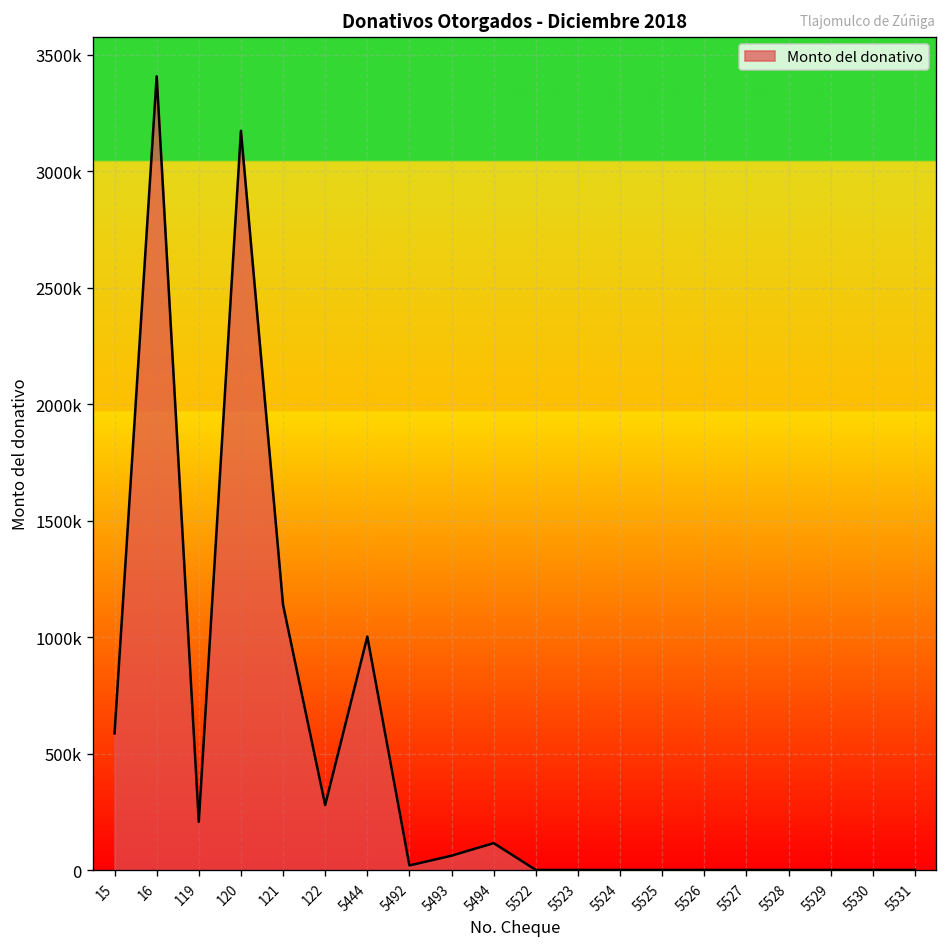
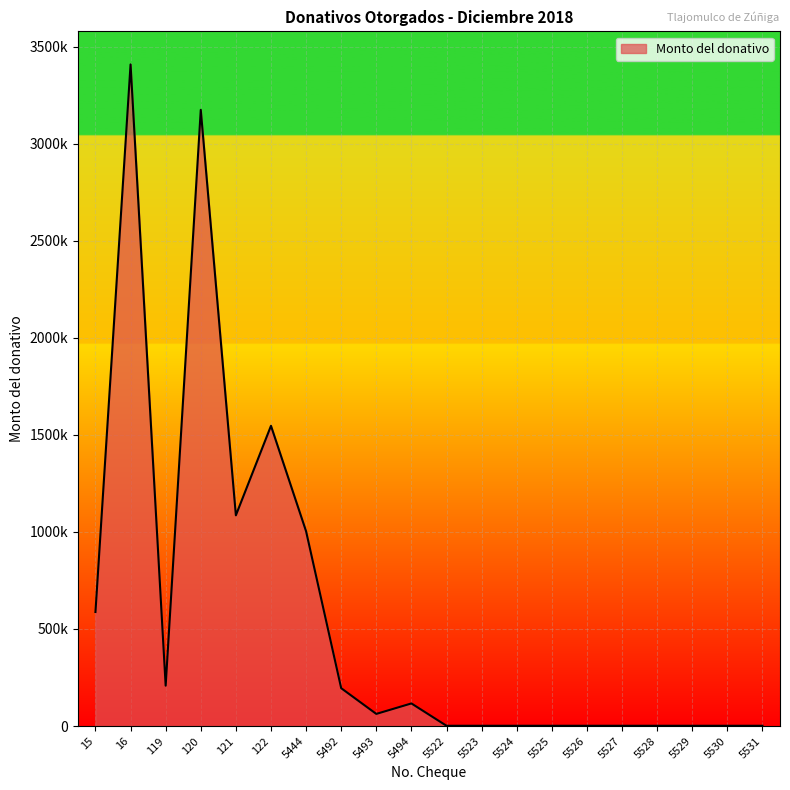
  {
    "15": 590000,
    "16": 3410000,
    "119": 210000,
    "120": 3170000,
-   "121": 1140000,
-   "122": 280000,
+   "121": 1090000,
+   "122": 1550000,
    "5444": 1000000,
-   "5492": 20000,
+   "5492": 200000,
    "5493": 60000,
    "5494": 120000,
    "5522": 0,
    "5523": 0,
    "5524": 0,
    "5525": 0,
    "5526": 0,
    "5527": 0,
    "5528": 0,
    "5529": 0,
    "5530": 0,
    "5531": 0
  }
